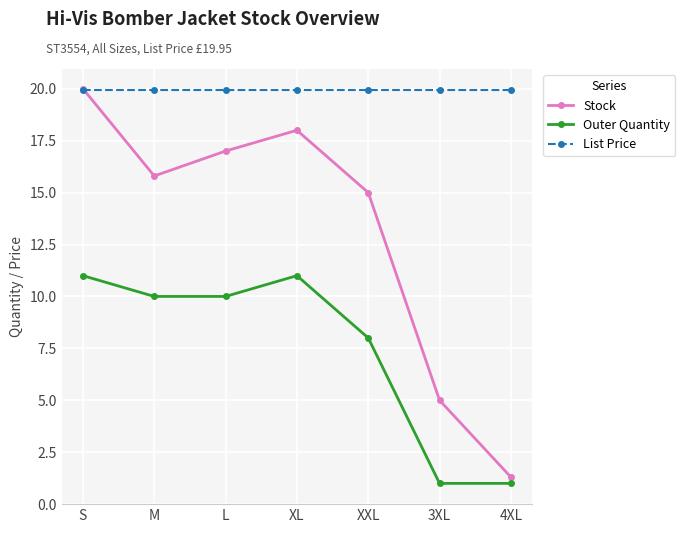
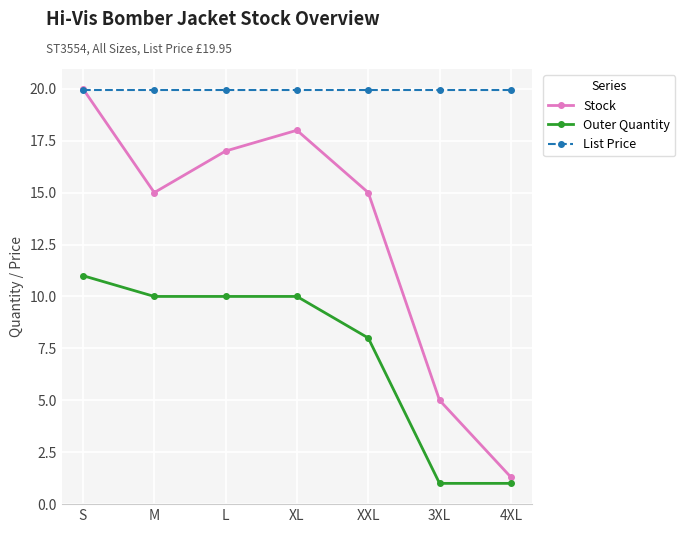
  {
    "Stock": {
-     "M": 15.8,
+     "M": 15.0,
      "L": 17.0,
      "XL": 18.0,
      "XXL": 15.0,
      "3XL": 5.0,
      "4XL": 1.3
    },
    "Outer Quantity": {
      "S": 11,
      "M": 10,
      "L": 10,
-     "XL": 11,
+     "XL": 10,
      "XXL": 8,
      "3XL": 1,
      "4XL": 1
    },
    "List Price": {
      "M": 20.0,
      "L": 20.0,
      "XL": 20.0,
      "XXL": 20.0,
      "3XL": 20.0,
      "4XL": 20.0
    }
  }
